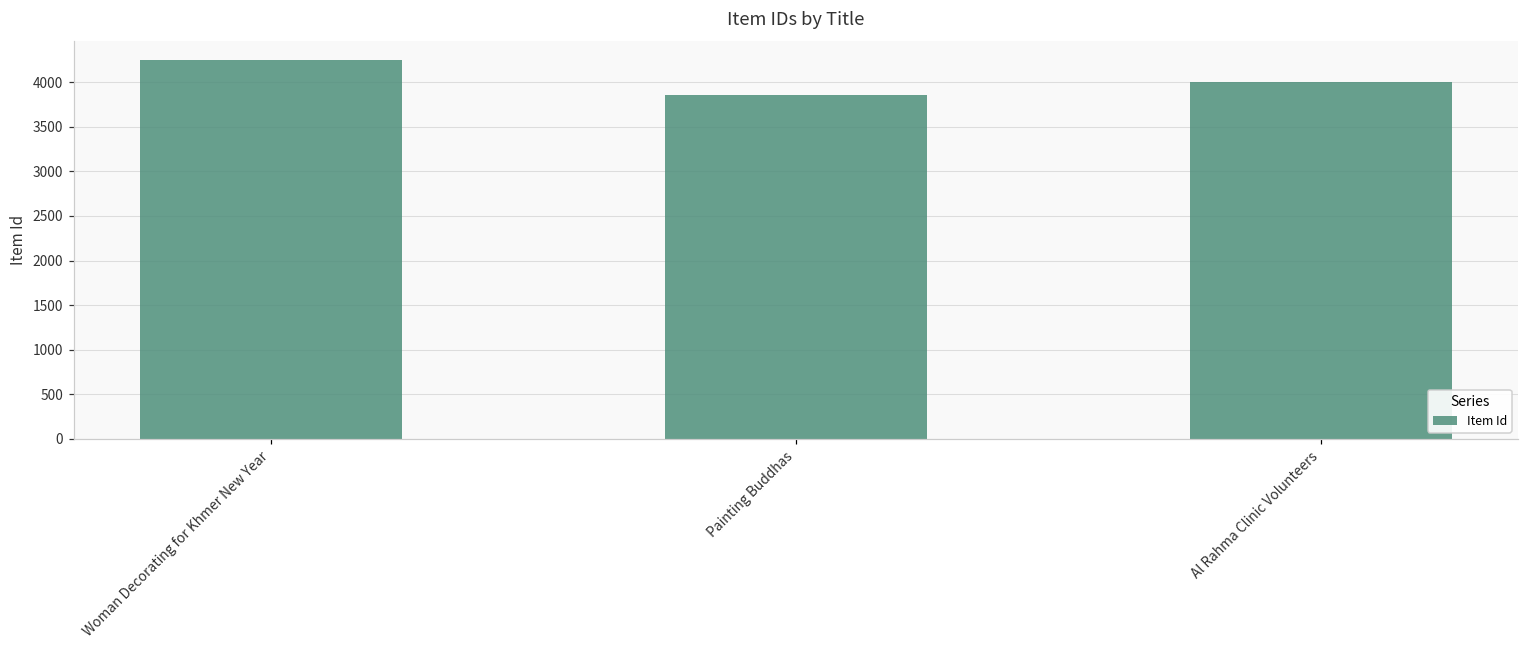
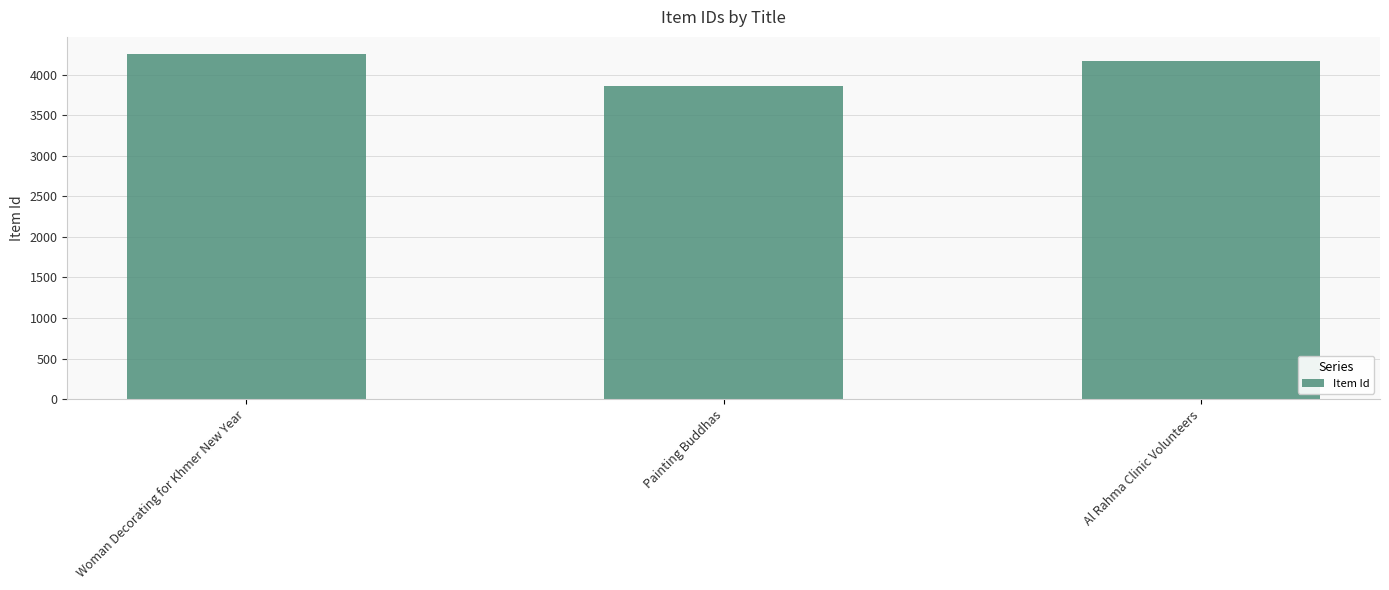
  {
    "Woman Decorating for Khmer New Year": 4300,
    "Painting Buddhas": 3900,
-   "Al Rahma Clinic Volunteers": 4000
+   "Al Rahma Clinic Volunteers": 4200
  }
